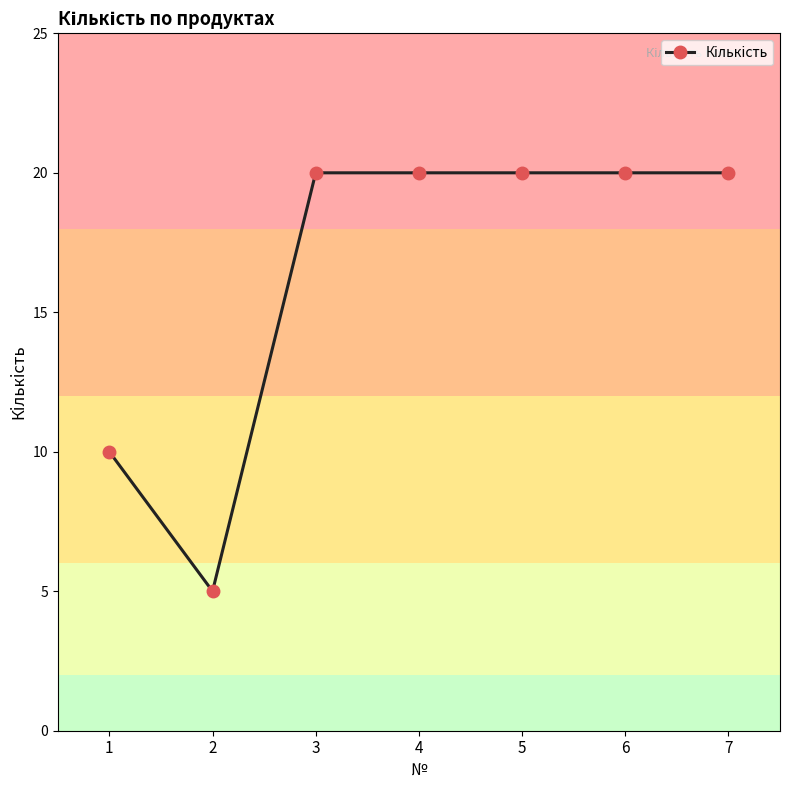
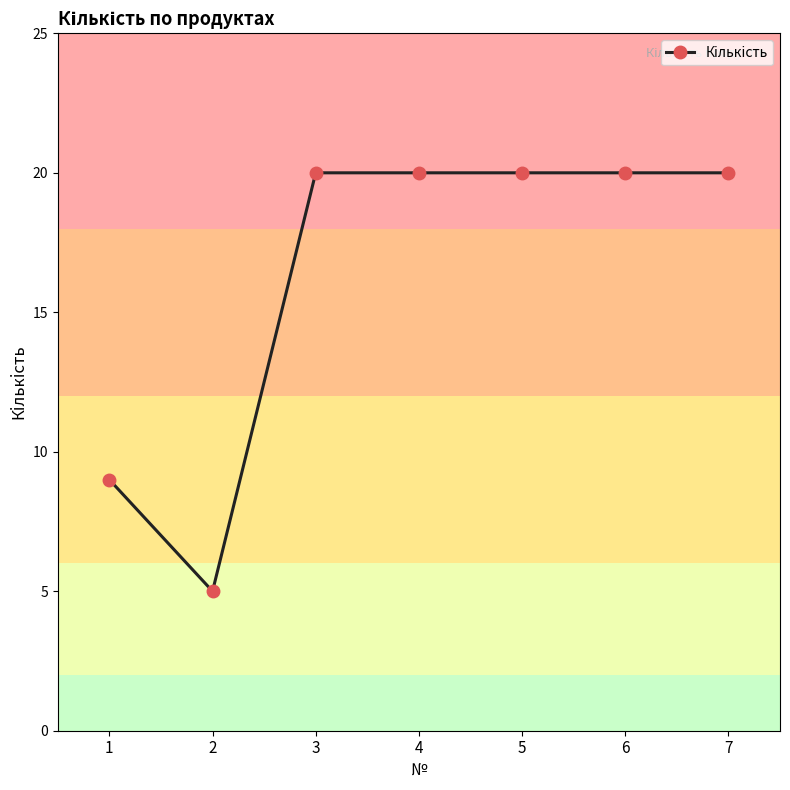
  {
-   "1": 10,
+   "1": 9,
    "2": 5,
    "3": 20,
    "4": 20,
    "5": 20,
    "6": 20,
    "7": 20
  }
